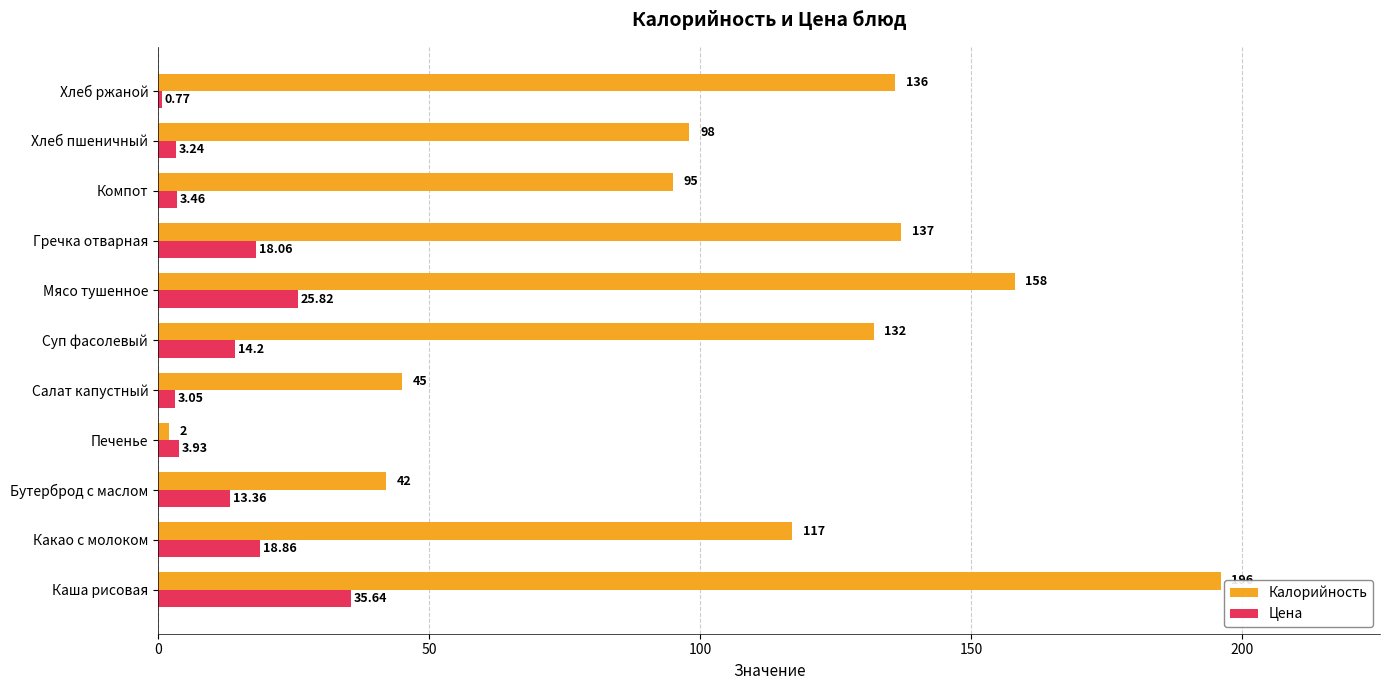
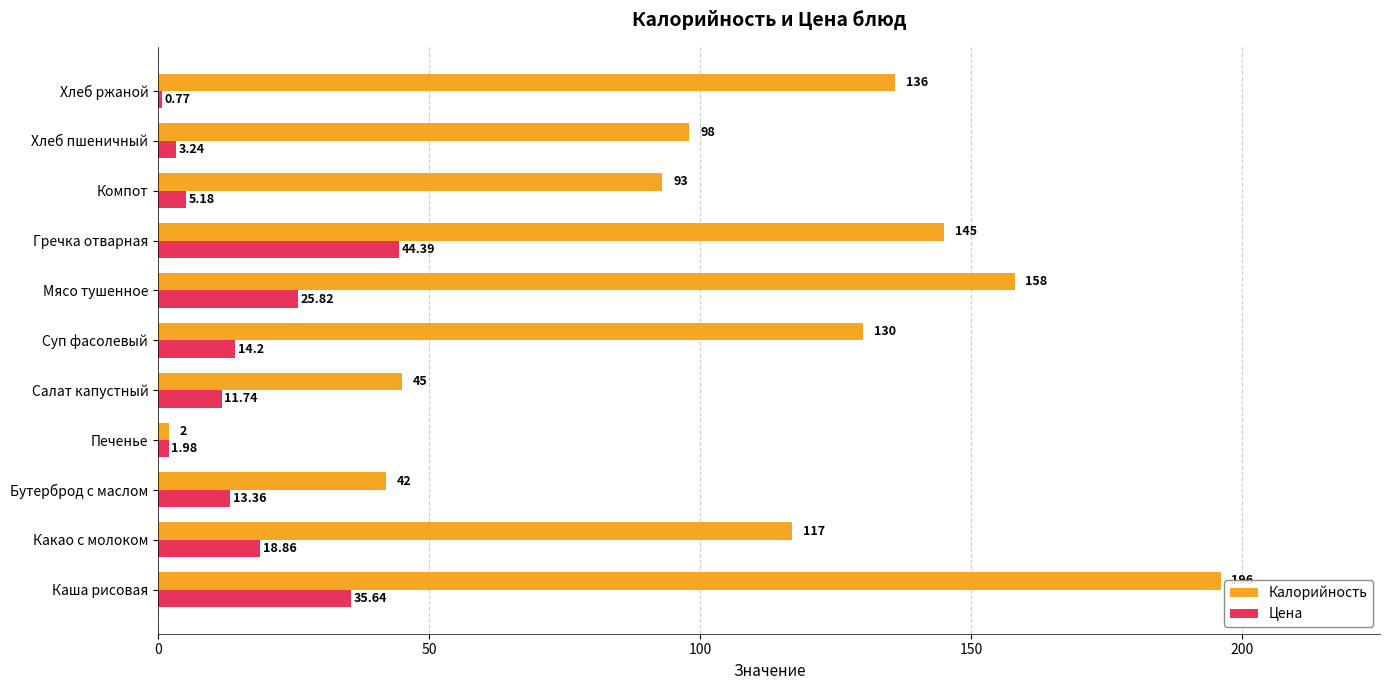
  {
    "Калорийность": {
      "Хлеб ржаной": 136,
      "Хлеб пшеничный": 98,
-     "Компот": 95,
-     "Гречка отварная": 137,
+     "Компот": 93,
+     "Гречка отварная": 145,
      "Мясо тушенное": 158,
-     "Суп фасолевый": 132,
+     "Суп фасолевый": 130,
      "Салат капустный": 45,
      "Печенье": 2,
      "Бутерброд с маслом": 42,
      "Какао с молоком": 117
    },
    "Цена": {
      "Хлеб ржаной": 0.77,
      "Хлеб пшеничный": 3.24,
-     "Компот": 3.46,
-     "Гречка отварная": 18.06,
+     "Компот": 5.18,
+     "Гречка отварная": 44.39,
      "Мясо тушенное": 25.82,
      "Суп фасолевый": 14.2,
-     "Салат капустный": 3.05,
-     "Печенье": 3.93,
+     "Салат капустный": 11.74,
+     "Печенье": 1.98,
      "Бутерброд с маслом": 13.36,
      "Какао с молоком": 18.86,
      "Каша рисовая": 35.64
    }
  }
